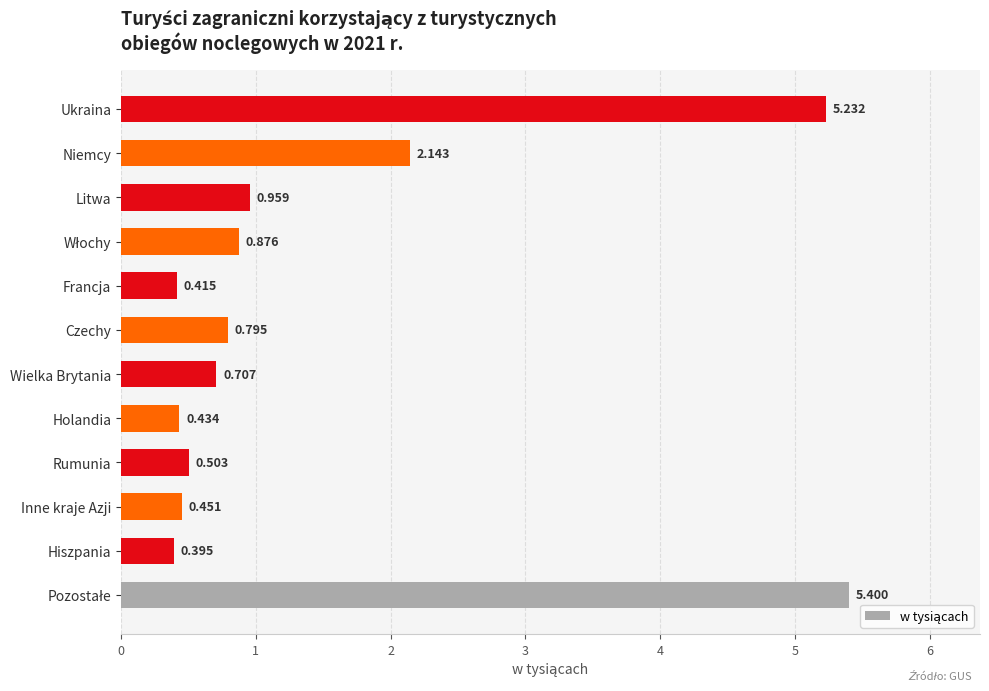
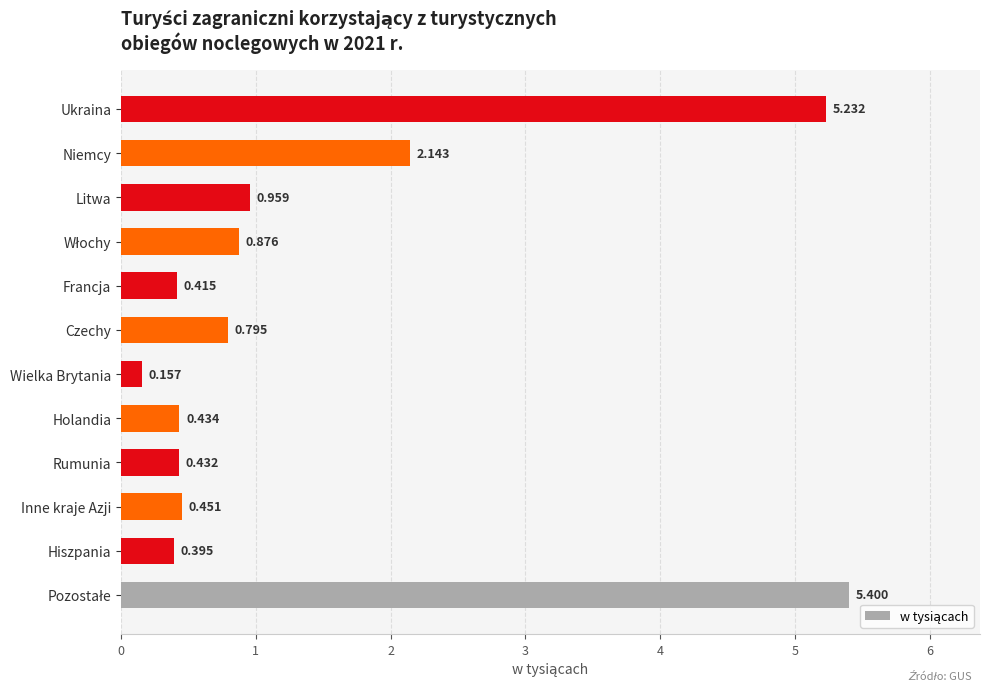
  {
    "Ukraina": 5.232,
    "Niemcy": 2.143,
    "Litwa": 0.959,
    "Włochy": 0.876,
    "Francja": 0.415,
    "Czechy": 0.795,
-   "Wielka Brytania": 0.707,
+   "Wielka Brytania": 0.157,
    "Holandia": 0.434,
-   "Rumunia": 0.503,
+   "Rumunia": 0.432,
    "Inne kraje Azji": 0.451,
    "Hiszpania": 0.395,
    "Pozostałe": 5.400
  }
